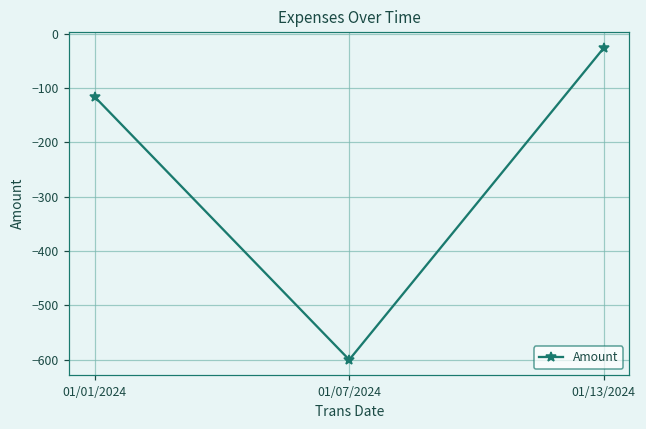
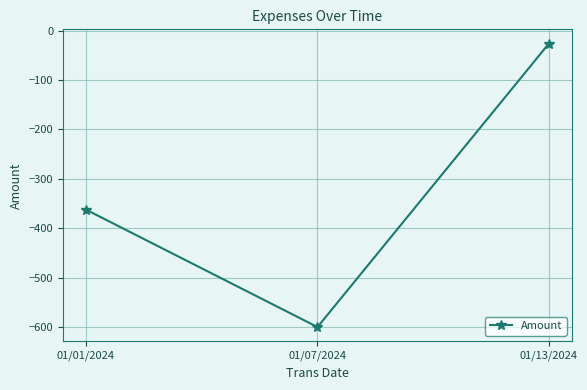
  {
-   "01/01/2024": -120,
+   "01/01/2024": -360,
    "01/07/2024": -600,
    "01/13/2024": -30
  }
